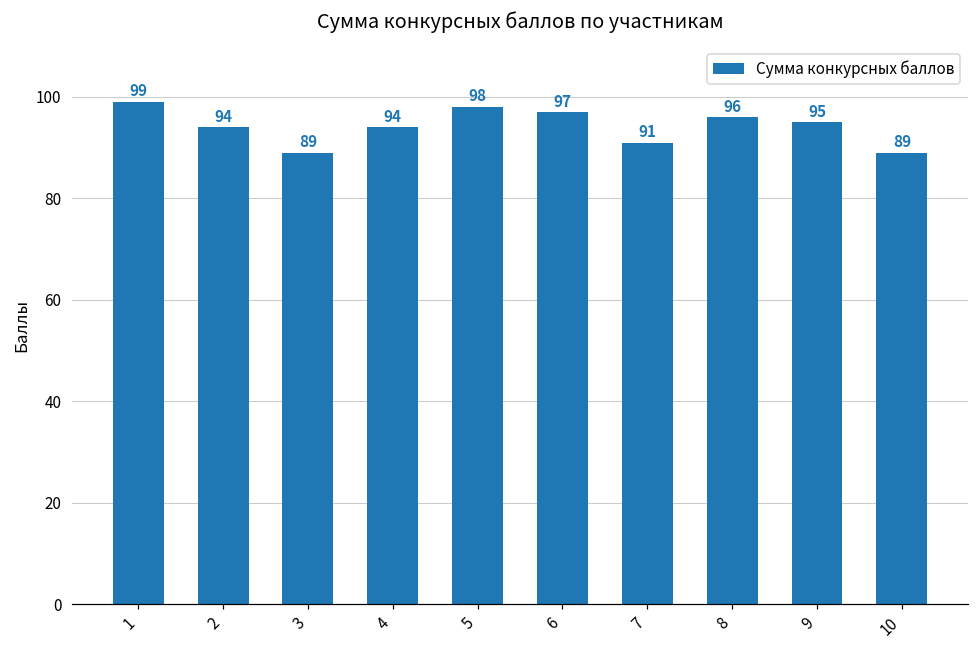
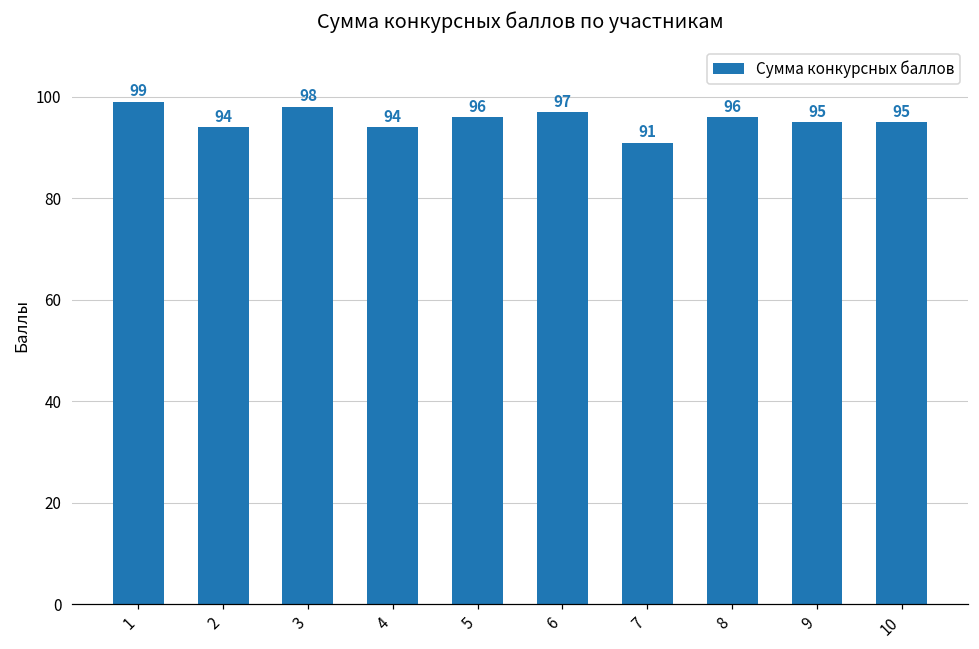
  {
    "1": 99,
    "2": 94,
-   "3": 89,
+   "3": 98,
    "4": 94,
-   "5": 98,
+   "5": 96,
    "6": 97,
    "7": 91,
    "8": 96,
    "9": 95,
-   "10": 89
+   "10": 95
  }
